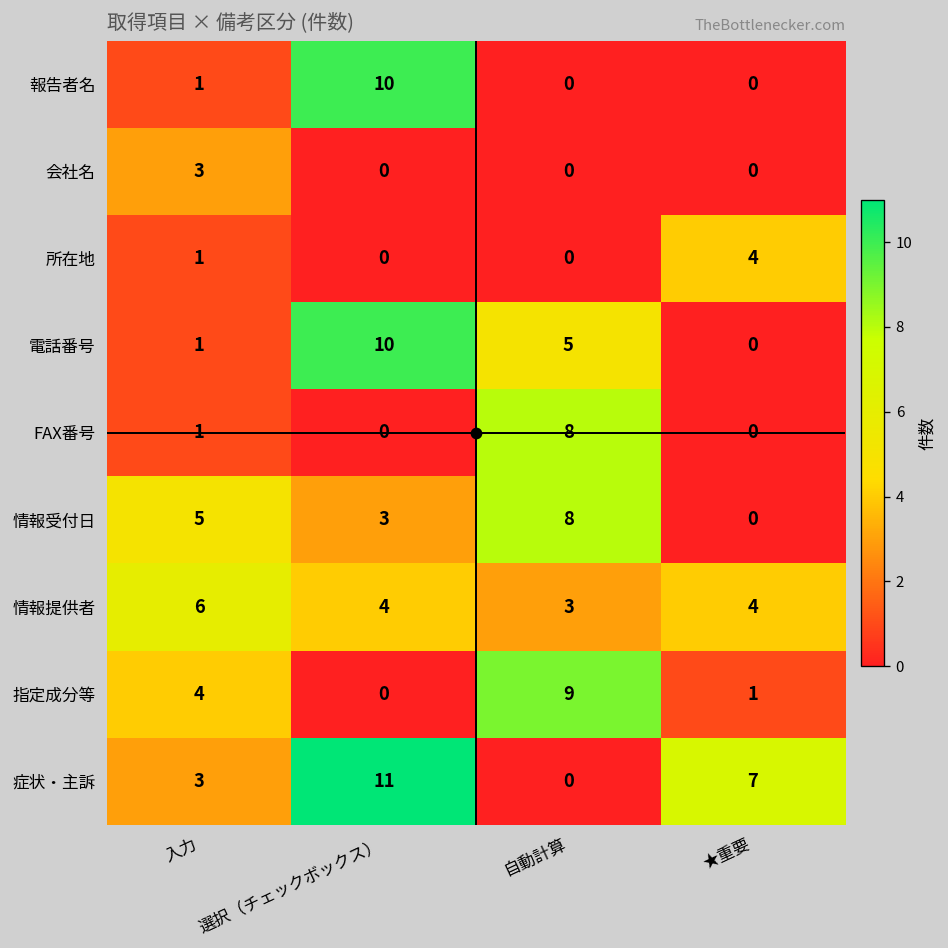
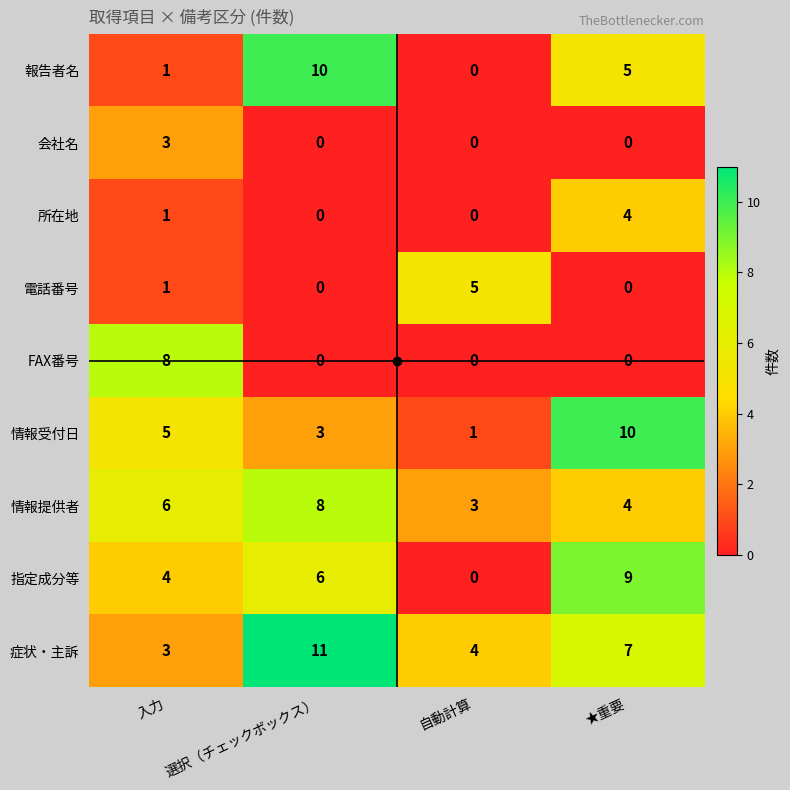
  {
    "報告者名": {
      "入力": 1,
      "選択（チェックボックス）": 10,
      "自動計算": 0,
-     "★重要": 0
+     "★重要": 5
    },
    "会社名": {
      "入力": 3,
      "選択（チェックボックス）": 0,
      "自動計算": 0,
      "★重要": 0
    },
    "所在地": {
      "入力": 1,
      "選択（チェックボックス）": 0,
      "自動計算": 0,
      "★重要": 4
    },
    "電話番号": {
      "入力": 1,
-     "選択（チェックボックス）": 10,
+     "選択（チェックボックス）": 0,
      "自動計算": 5,
      "★重要": 0
    },
    "FAX番号": {
-     "入力": 1,
+     "入力": 8,
      "選択（チェックボックス）": 0,
-     "自動計算": 8,
+     "自動計算": 0,
      "★重要": 0
    },
    "情報受付日": {
      "入力": 5,
      "選択（チェックボックス）": 3,
-     "自動計算": 8,
-     "★重要": 0
+     "自動計算": 1,
+     "★重要": 10
    },
    "情報提供者": {
      "入力": 6,
-     "選択（チェックボックス）": 4,
+     "選択（チェックボックス）": 8,
      "自動計算": 3,
      "★重要": 4
    },
    "指定成分等": {
      "入力": 4,
-     "選択（チェックボックス）": 0,
-     "自動計算": 9,
-     "★重要": 1
+     "選択（チェックボックス）": 6,
+     "自動計算": 0,
+     "★重要": 9
    },
    "症状・主訴": {
      "入力": 3,
      "選択（チェックボックス）": 11,
-     "自動計算": 0,
+     "自動計算": 4,
      "★重要": 7
    }
  }
